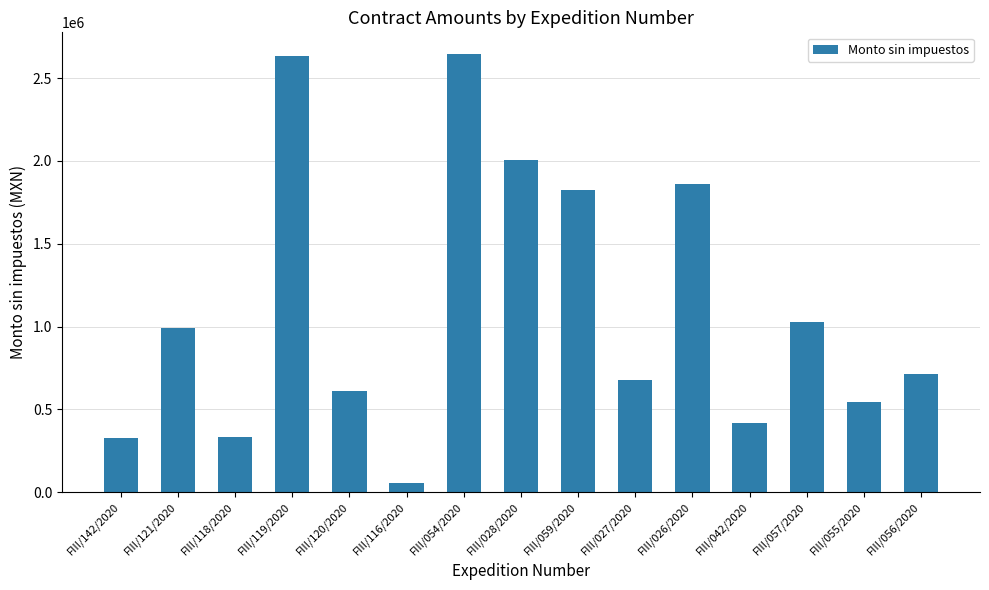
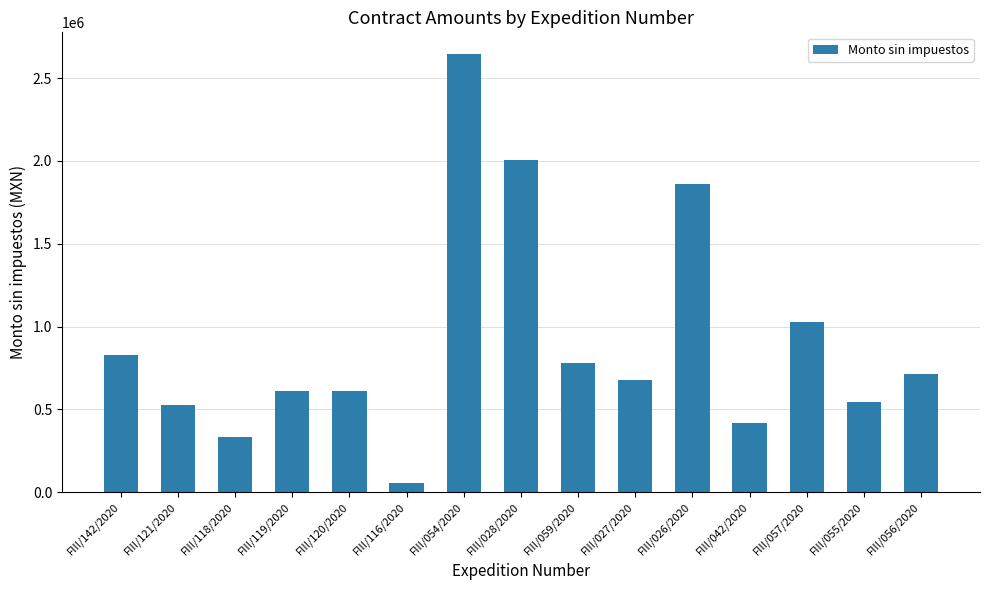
  {
-   "FIII/142/2020": 330000,
-   "FIII/121/2020": 990000,
+   "FIII/142/2020": 830000,
+   "FIII/121/2020": 520000,
    "FIII/118/2020": 330000,
-   "FIII/119/2020": 2630000,
+   "FIII/119/2020": 610000,
    "FIII/120/2020": 610000,
    "FIII/116/2020": 60000,
    "FIII/054/2020": 2640000,
    "FIII/028/2020": 2010000,
-   "FIII/059/2020": 1820000,
+   "FIII/059/2020": 780000,
    "FIII/027/2020": 680000,
    "FIII/026/2020": 1860000,
    "FIII/042/2020": 420000,
    "FIII/057/2020": 1030000,
    "FIII/055/2020": 540000,
    "FIII/056/2020": 710000
  }
